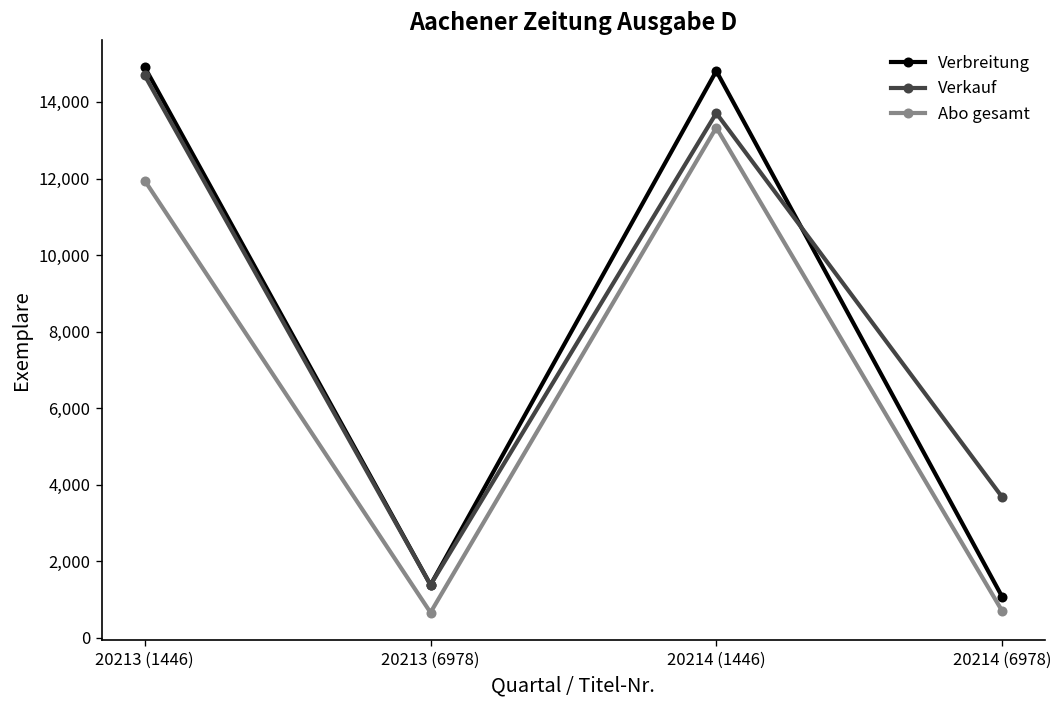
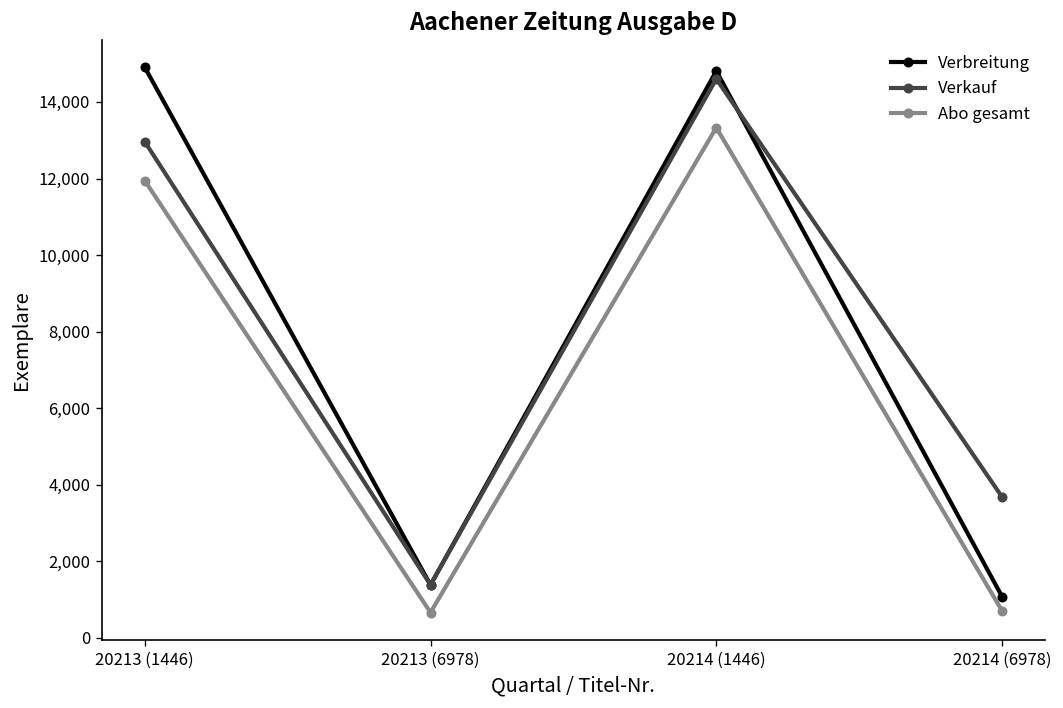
  {
    "Verbreitung": {
      "20213 (1446)": "14,900",
      "20214 (1446)": "14,800",
      "20214 (6978)": "1,100"
    },
    "Verkauf": {
-     "20213 (1446)": "14,700",
-     "20214 (1446)": "13,700",
+     "20213 (1446)": "13,000",
+     "20214 (1446)": "14,600",
      "20214 (6978)": "3,700"
    },
    "Abo gesamt": {
      "20213 (1446)": "11,900",
      "20213 (6978)": "700",
      "20214 (1446)": "13,300",
      "20214 (6978)": "700"
    }
  }
